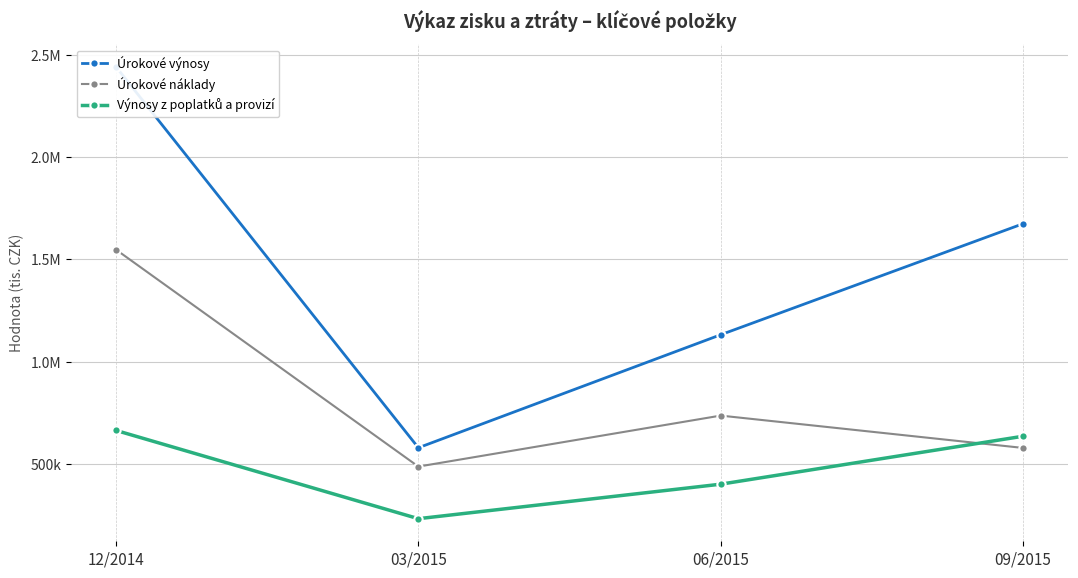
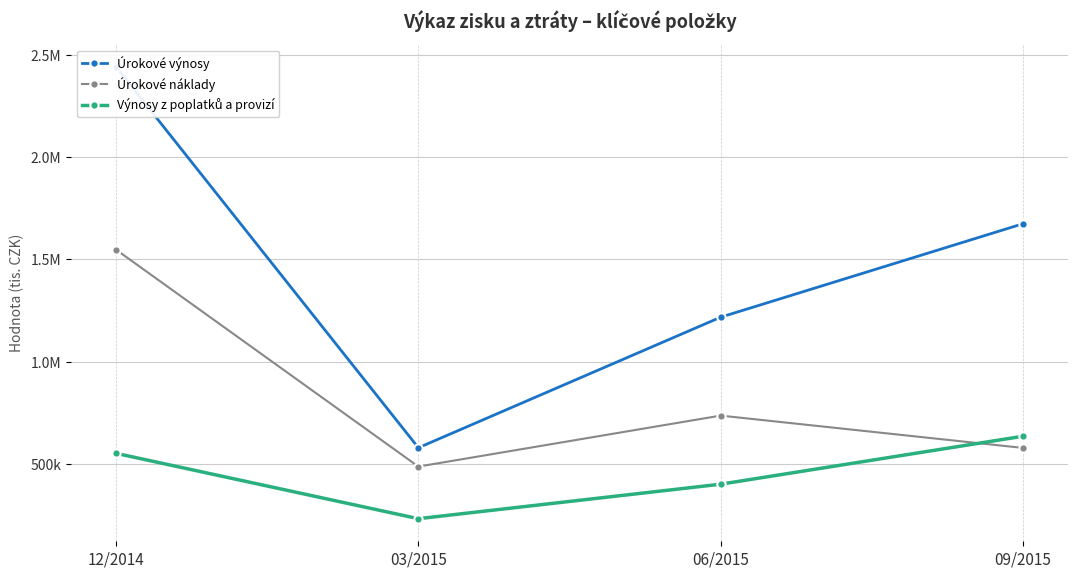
  {
    "Úrokové výnosy": {
      "03/2015": 580000,
-     "06/2015": 1130000,
+     "06/2015": 1220000,
      "09/2015": 1670000
    },
    "Úrokové náklady": {
      "12/2014": 1550000,
      "03/2015": 490000,
      "06/2015": 740000,
      "09/2015": 580000
    },
    "Výnosy z poplatků a provizí": {
-     "12/2014": 660000,
+     "12/2014": 550000,
      "03/2015": 230000,
      "06/2015": 400000,
      "09/2015": 640000
    }
  }
